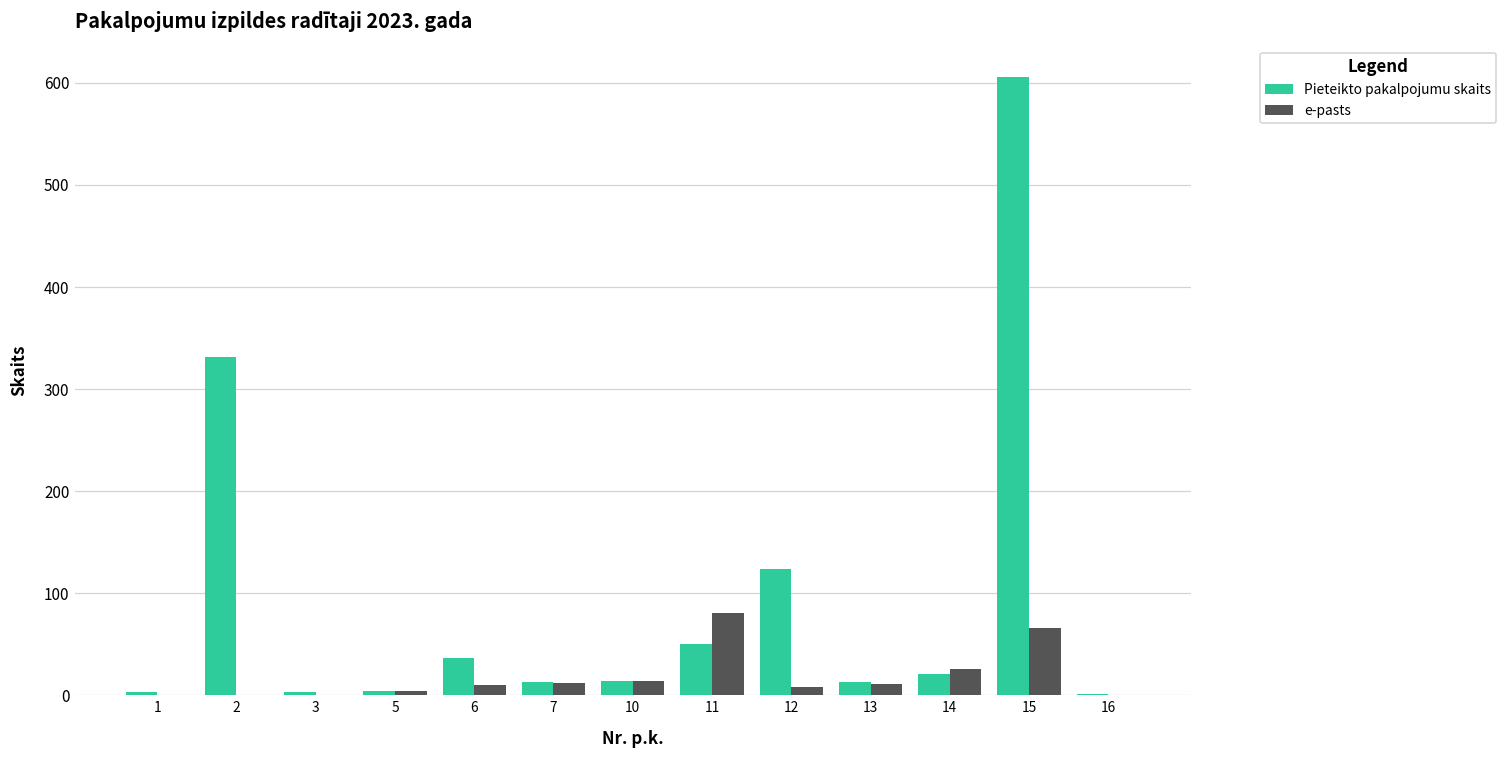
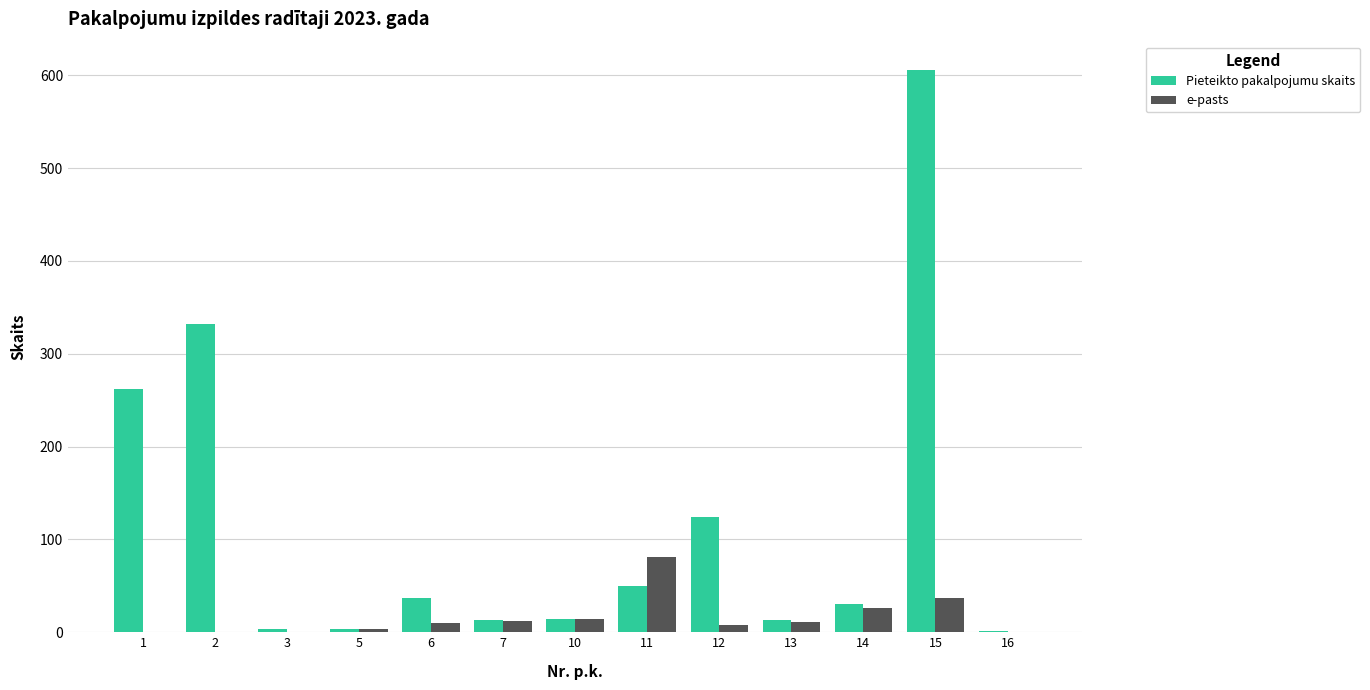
  {
    "Pieteikto pakalpojumu skaits": {
-     "1": 0,
+     "1": 260,
      "2": 330,
      "3": 0,
      "5": 0,
      "6": 40,
      "7": 10,
      "10": 10,
      "11": 50,
      "12": 120,
      "13": 10,
-     "14": 20,
+     "14": 30,
      "15": 610
    },
    "e-pasts": {
      "1": 0,
      "2": 0,
      "3": 0,
      "5": 0,
      "6": 10,
      "7": 10,
      "10": 10,
      "11": 80,
      "12": 10,
      "13": 10,
      "14": 30,
-     "15": 70,
+     "15": 40,
      "16": 0
    }
  }
